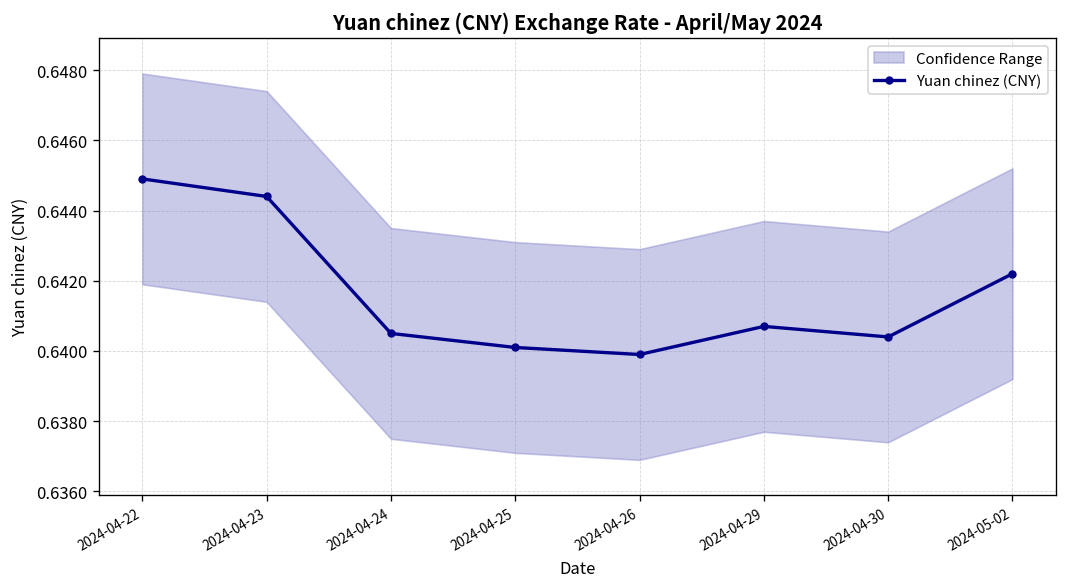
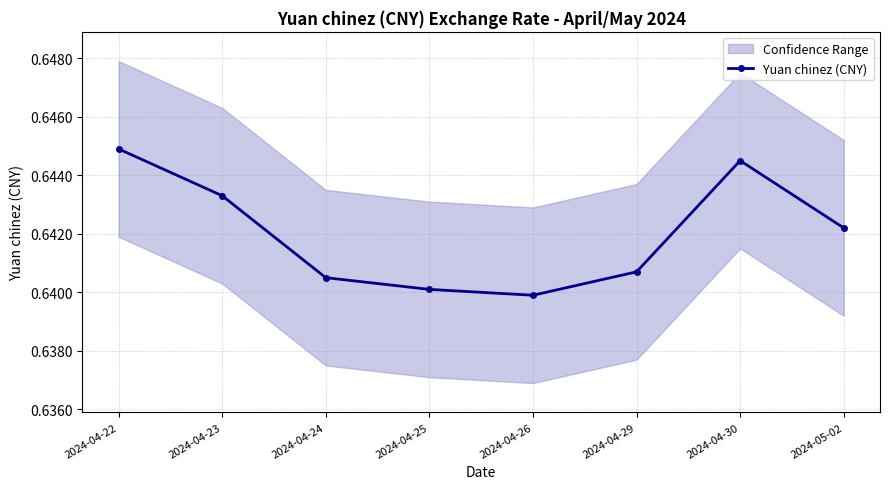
  {
    "Yuan chinez (CNY)": {
      "2024-04-22": 0.6449,
-     "2024-04-23": 0.6444,
+     "2024-04-23": 0.6433,
      "2024-04-24": 0.6405,
      "2024-04-25": 0.6401,
      "2024-04-26": 0.6399,
      "2024-04-29": 0.6407,
-     "2024-04-30": 0.6404,
+     "2024-04-30": 0.6445,
      "2024-05-02": 0.6422
    }
  }
